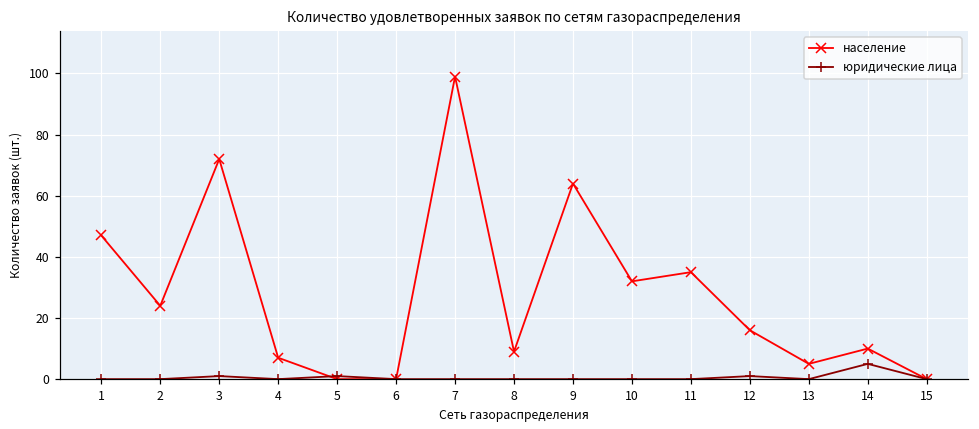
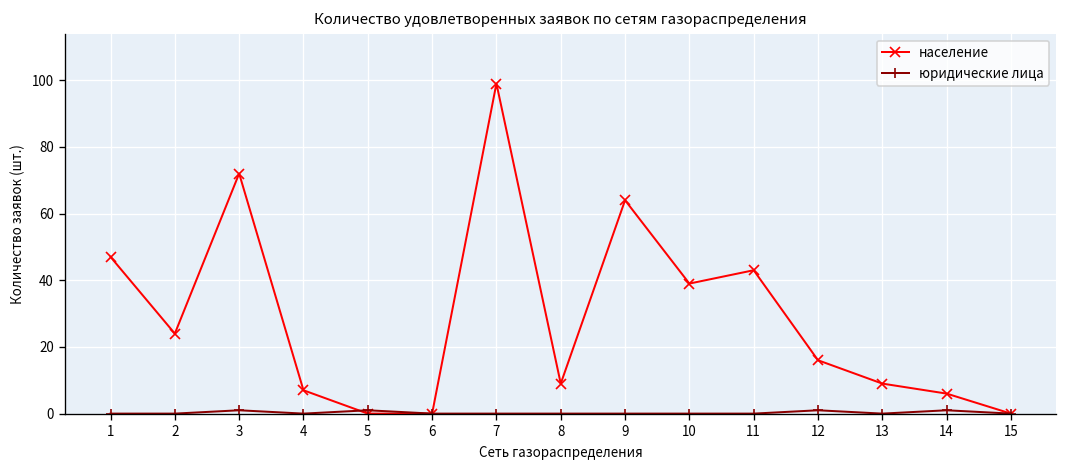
  {
    "население": {
      "1": 47,
      "2": 24,
      "3": 72,
      "4": 7,
      "5": 0,
      "7": 99,
      "8": 9,
      "9": 64,
-     "10": 32,
-     "11": 35,
+     "10": 39,
+     "11": 43,
      "12": 16,
-     "13": 5,
-     "14": 10
+     "13": 9,
+     "14": 6
    },
    "юридические лица": {
      "1": 0,
      "2": 0,
      "3": 1,
      "4": 0,
      "5": 1,
      "7": 0,
      "8": 0,
      "9": 0,
      "10": 0,
      "11": 0,
      "12": 1,
      "13": 0,
-     "14": 5
+     "14": 1
    }
  }
